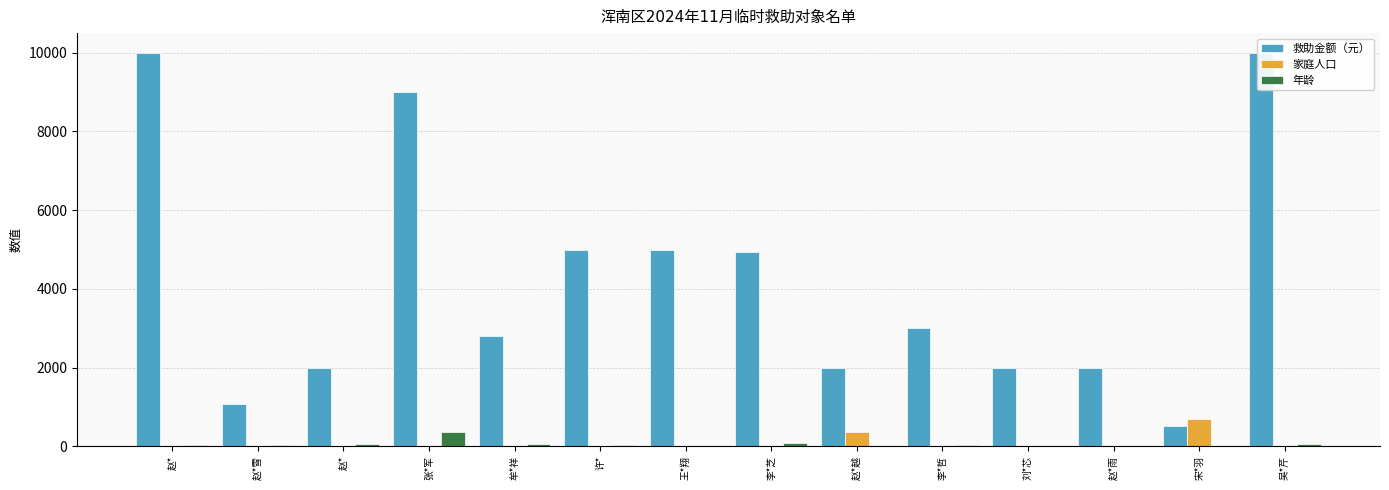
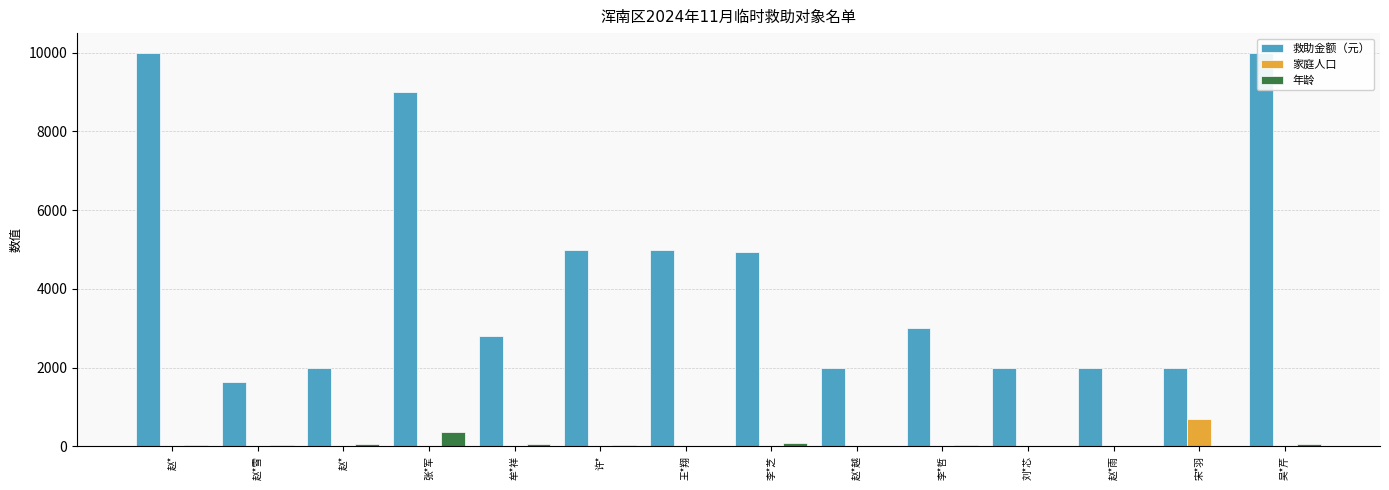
  {
    "救助金额（元）": {
-     "赵*雪": 1100,
+     "赵*雪": 1600,
      "张*军": 9000,
      "牟*祥": 2800,
      "许*": 5000,
      "王*翔": 5000,
      "李*芝": 4900,
      "赵*越": 2000,
      "李*哲": 3000,
      "刘*芯": 2000,
      "赵*雨": 2000,
-     "宋*羽": 500
+     "宋*羽": 2000
    },
    "家庭人口": {
-     "赵*越": 400,
+     "赵*越": 0,
      "宋*羽": 700
    },
    "年龄": {
      "张*军": 400,
      "李*芝": 100,
      "吴*芹": 100
    }
  }
